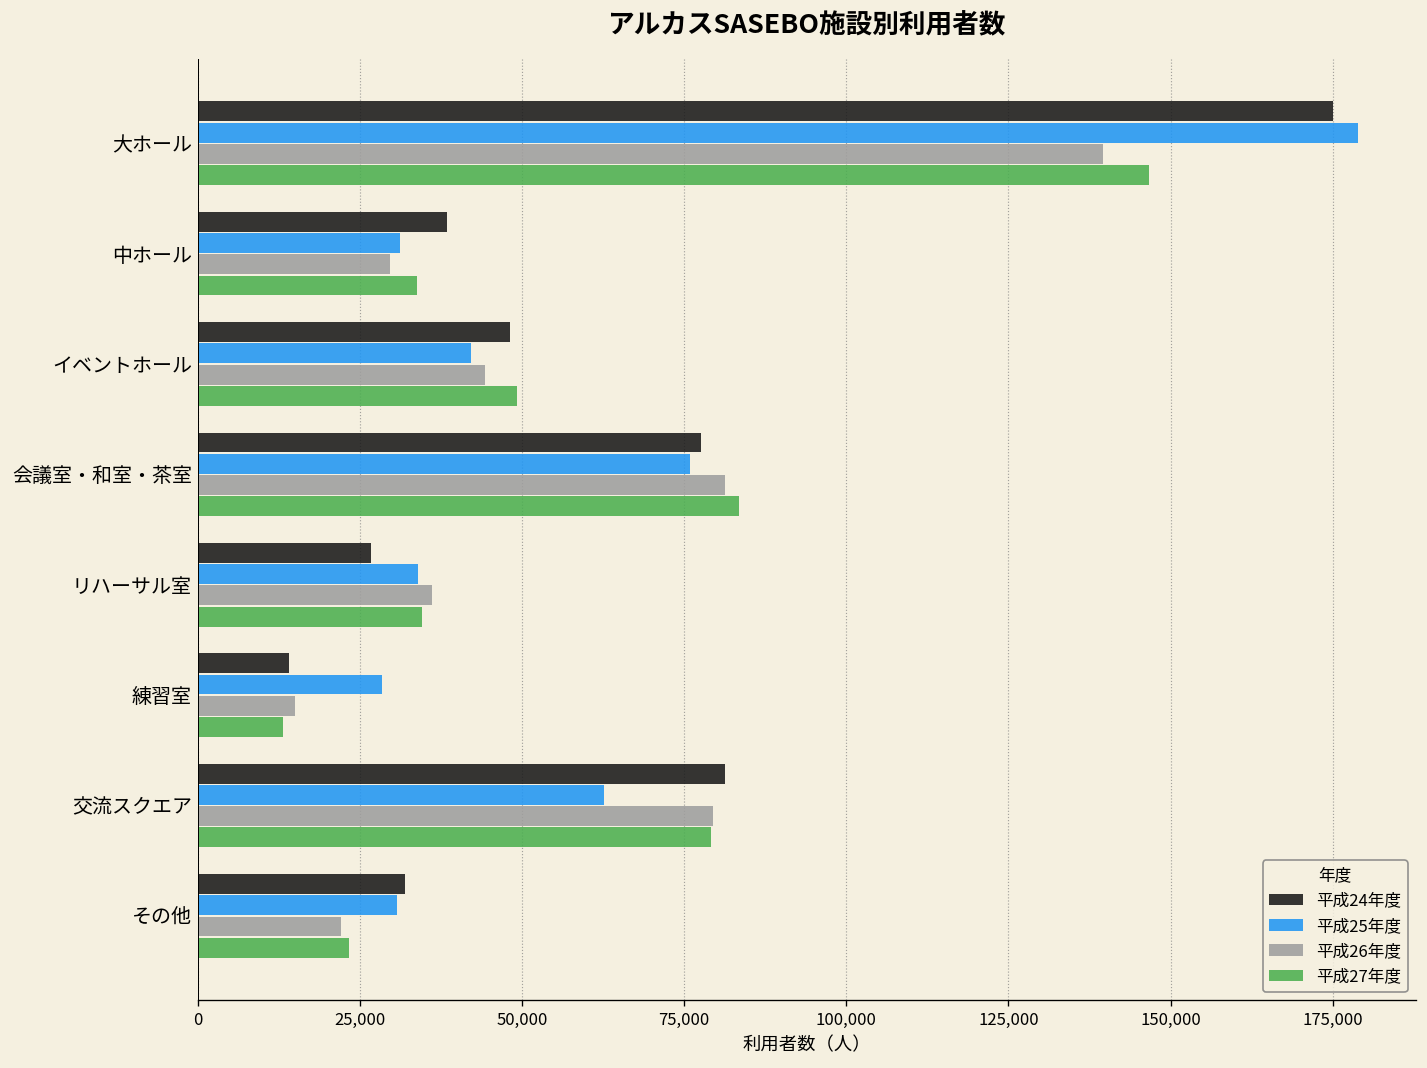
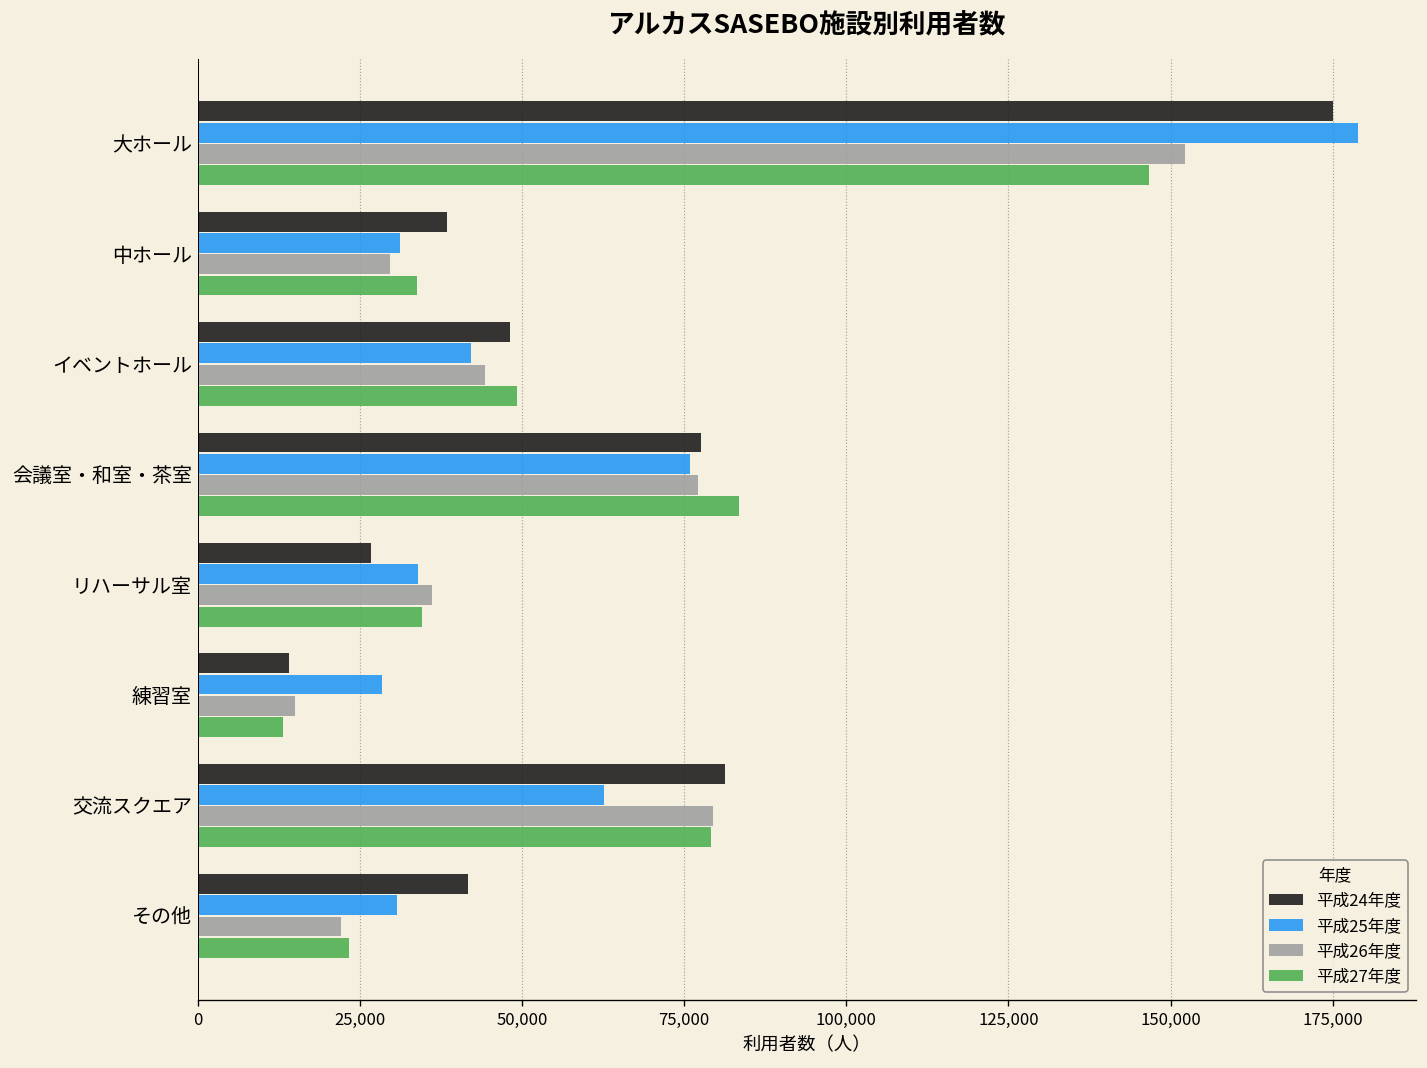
  {
    "平成24年度": {
      "大ホール": "175,000",
      "中ホール": "38,000",
      "イベントホール": "48,000",
      "会議室・和室・茶室": "78,000",
      "リハーサル室": "27,000",
      "練習室": "14,000",
      "交流スクエア": "81,000",
-     "その他": "32,000"
+     "その他": "42,000"
    },
    "平成25年度": {
      "大ホール": "179,000",
      "中ホール": "31,000",
      "イベントホール": "42,000",
      "会議室・和室・茶室": "76,000",
      "リハーサル室": "34,000",
      "練習室": "28,000",
      "交流スクエア": "63,000",
      "その他": "31,000"
    },
    "平成26年度": {
-     "大ホール": "140,000",
+     "大ホール": "152,000",
      "中ホール": "30,000",
      "イベントホール": "44,000",
-     "会議室・和室・茶室": "81,000",
+     "会議室・和室・茶室": "77,000",
      "リハーサル室": "36,000",
      "練習室": "15,000",
      "交流スクエア": "79,000",
      "その他": "22,000"
    },
    "平成27年度": {
      "大ホール": "147,000",
      "中ホール": "34,000",
      "イベントホール": "49,000",
      "会議室・和室・茶室": "83,000",
      "リハーサル室": "35,000",
      "練習室": "13,000",
      "交流スクエア": "79,000",
      "その他": "23,000"
    }
  }
